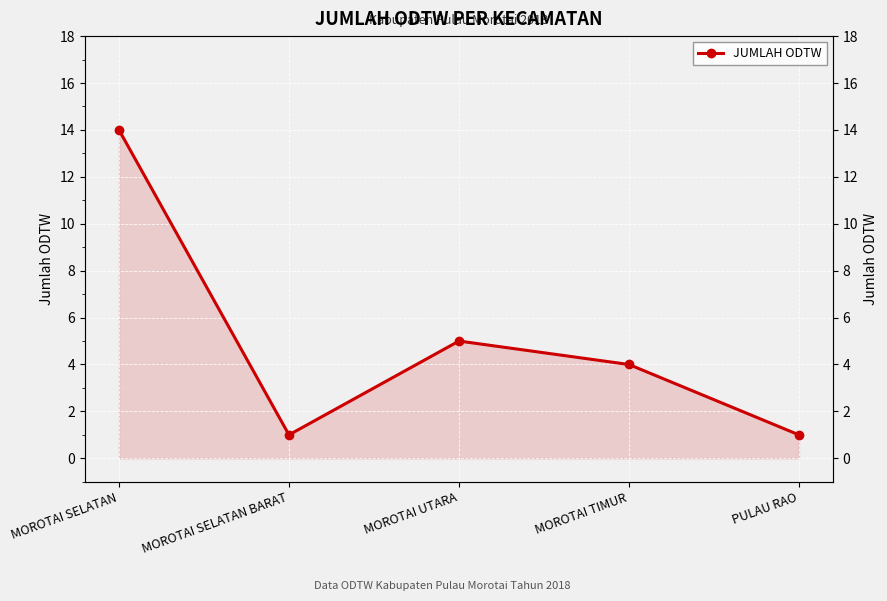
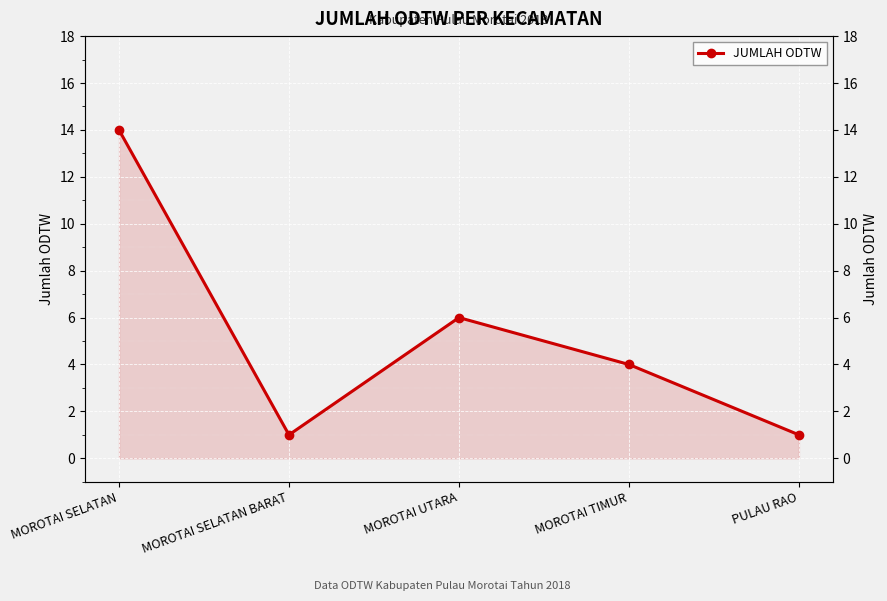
  {
    "MOROTAI SELATAN": 14,
    "MOROTAI SELATAN BARAT": 1,
-   "MOROTAI UTARA": 5,
+   "MOROTAI UTARA": 6,
    "MOROTAI TIMUR": 4,
    "PULAU RAO": 1
  }
